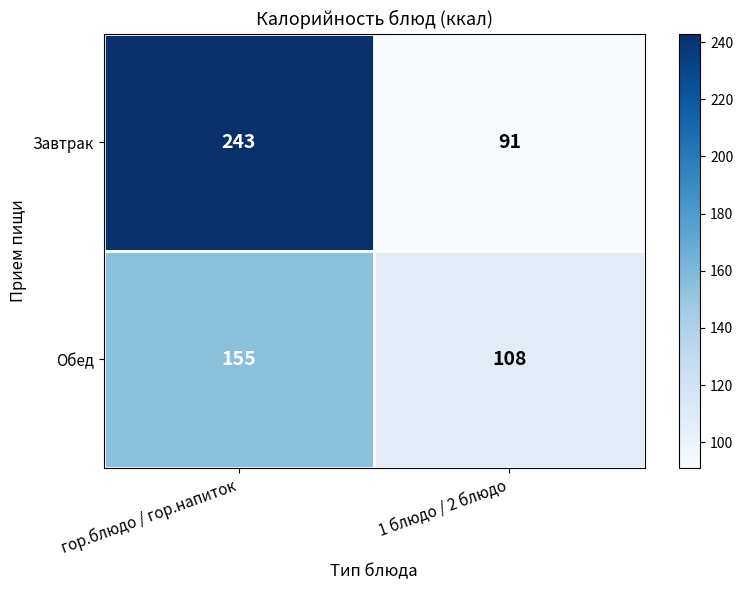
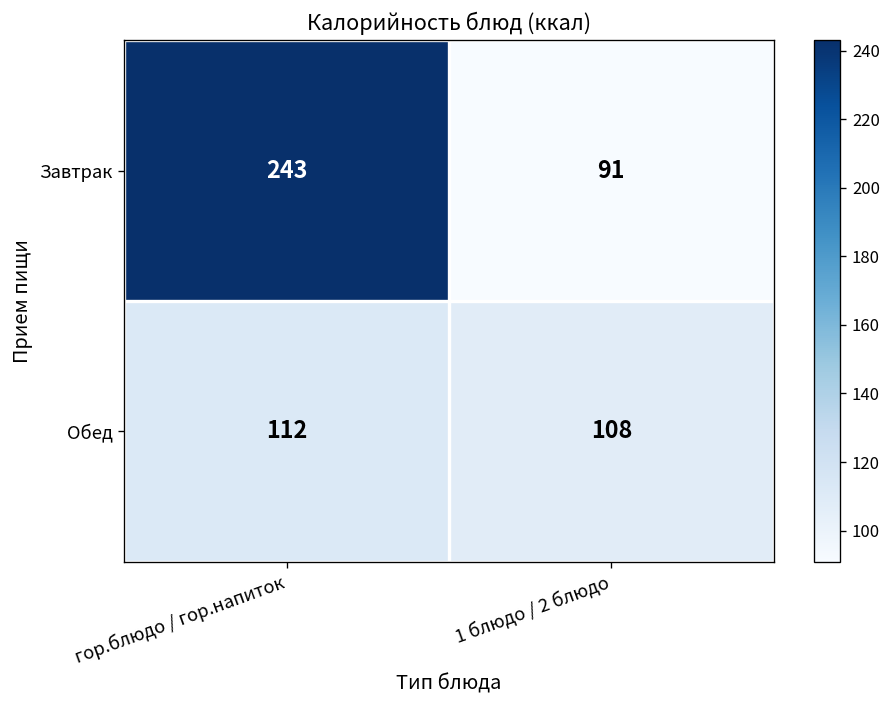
  {
    "Завтрак": {
      "гор.блюдо / гор.напиток": 243,
      "1 блюдо / 2 блюдо": 91
    },
    "Обед": {
-     "гор.блюдо / гор.напиток": 155,
+     "гор.блюдо / гор.напиток": 112,
      "1 блюдо / 2 блюдо": 108
    }
  }
